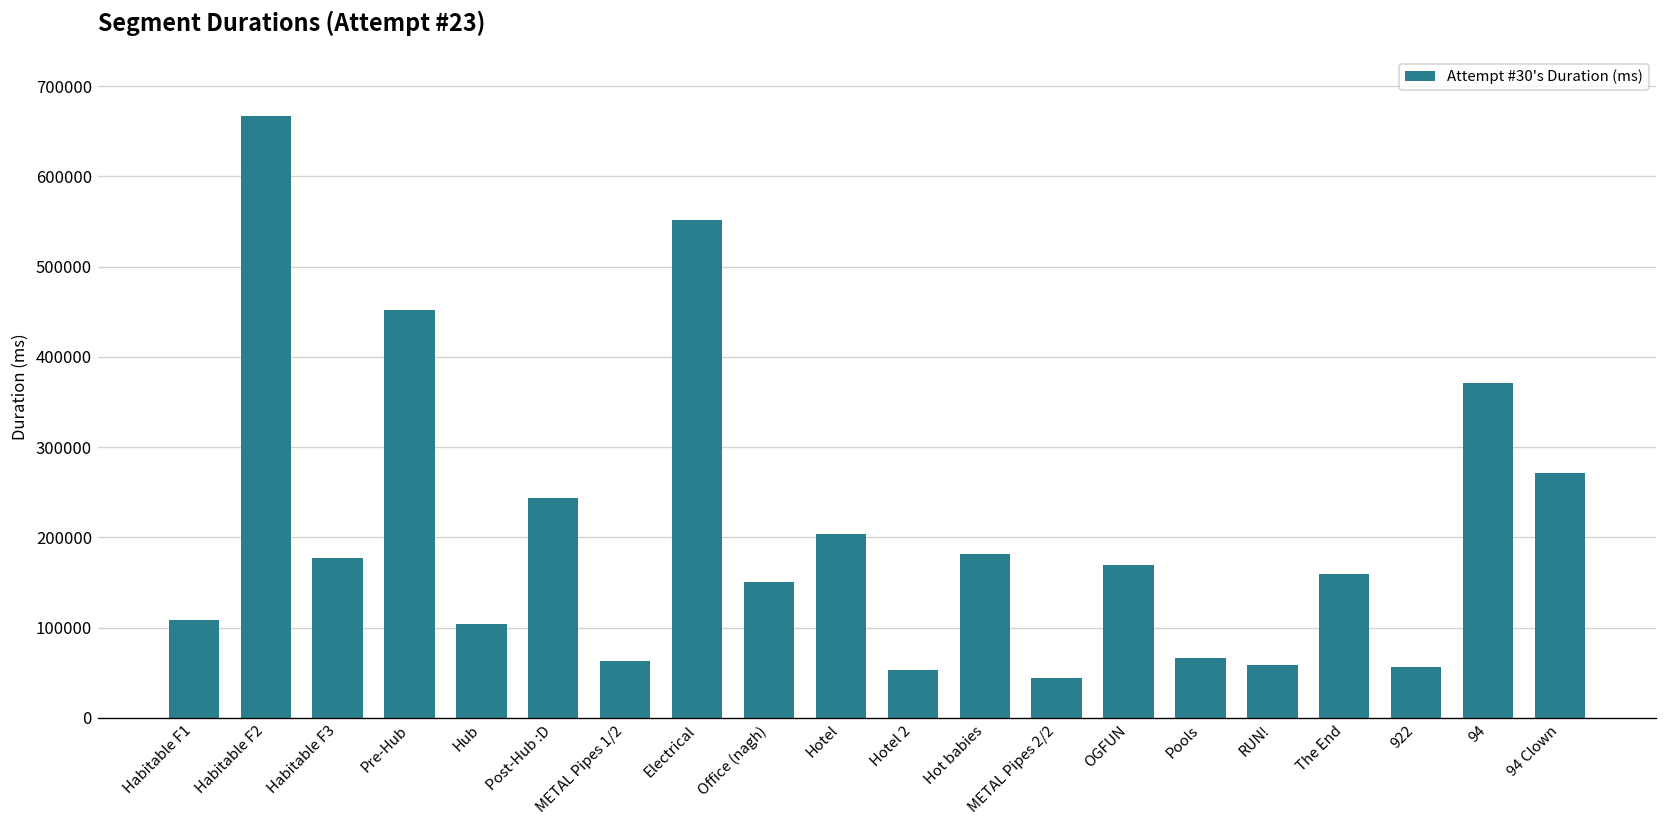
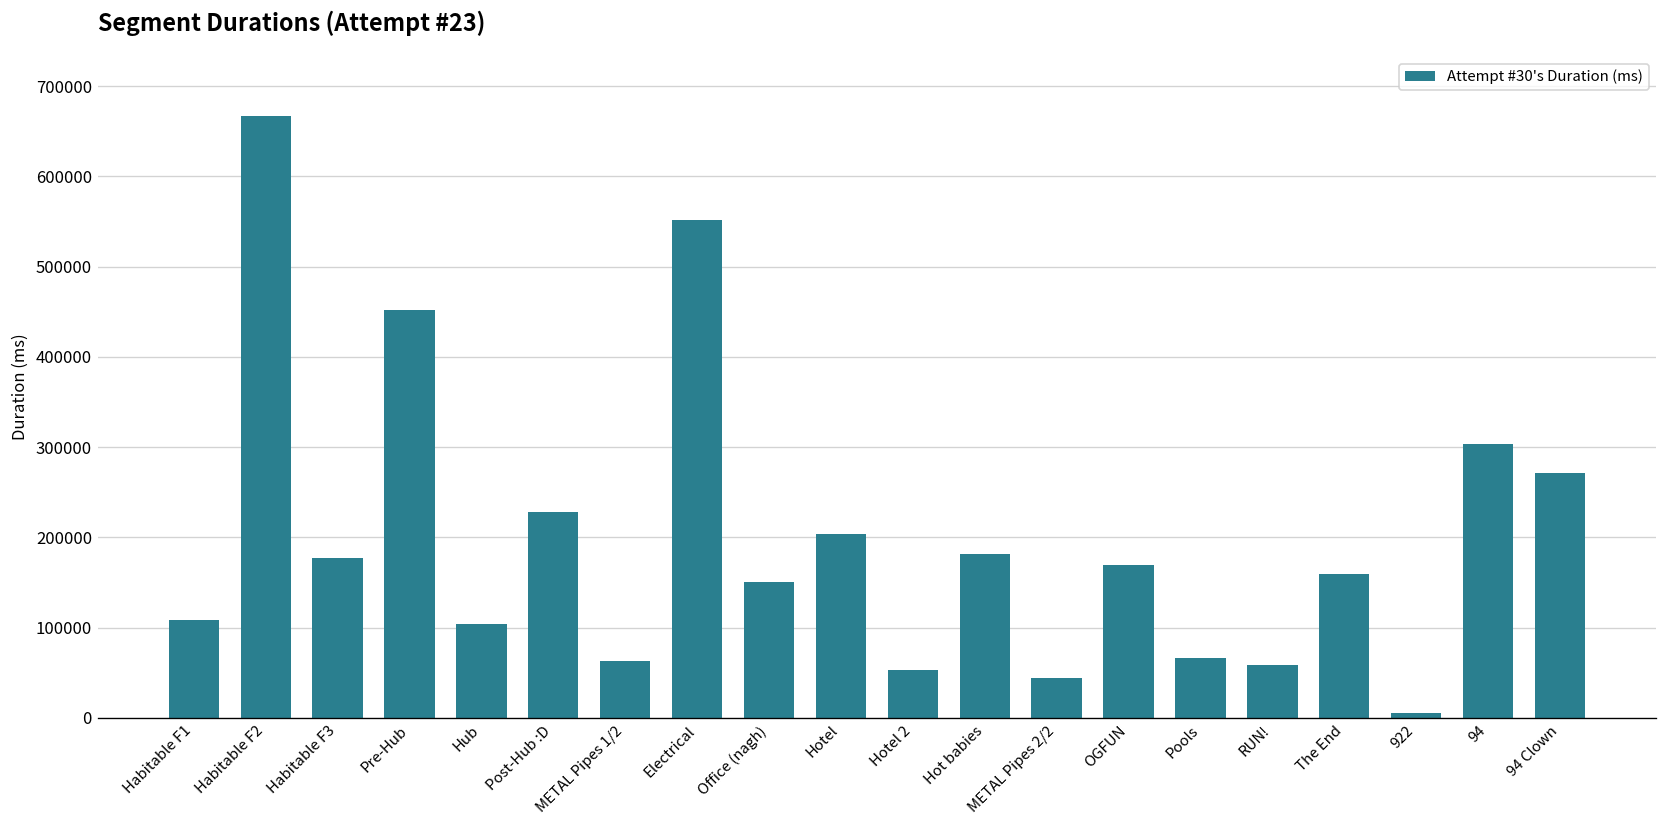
  {
    "Habitable F1": 110000,
    "Habitable F2": 670000,
    "Habitable F3": 180000,
    "Pre-Hub": 450000,
    "Hub": 100000,
-   "Post-Hub :D": 240000,
+   "Post-Hub :D": 230000,
    "METAL Pipes 1/2": 60000,
    "Electrical": 550000,
    "Office (nagh)": 150000,
    "Hotel": 200000,
    "Hotel 2": 50000,
    "Hot babies": 180000,
    "METAL Pipes 2/2": 40000,
    "OGFUN": 170000,
    "Pools": 70000,
    "RUN!": 60000,
    "The End": 160000,
-   "922": 60000,
-   "94": 370000,
+   "922": 10000,
+   "94": 300000,
    "94 Clown": 270000
  }
